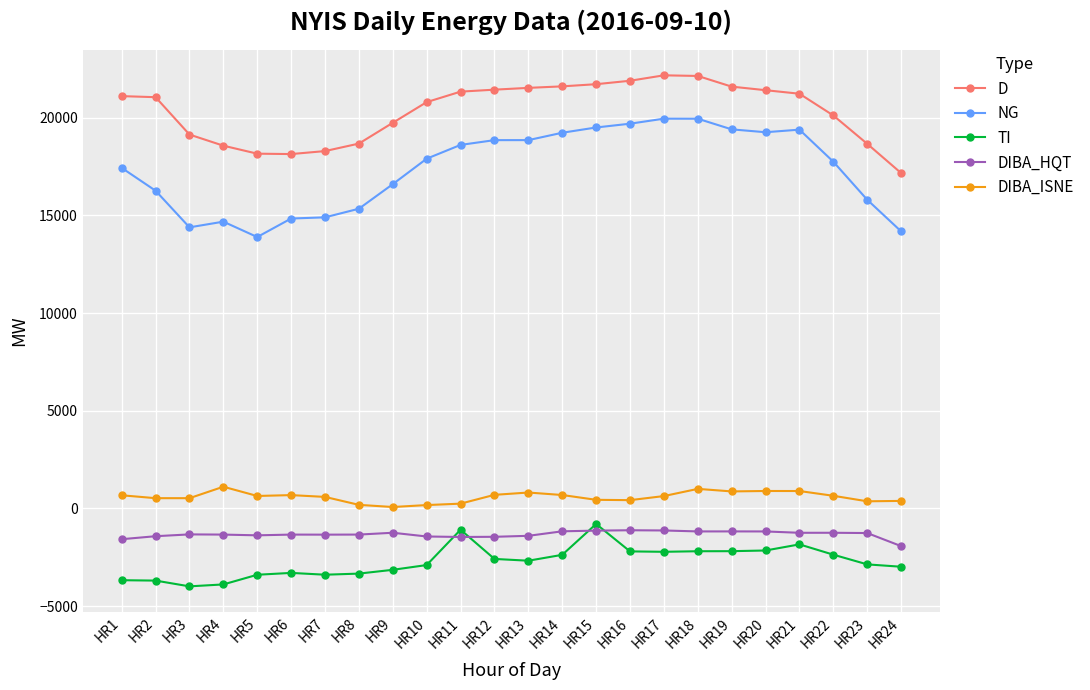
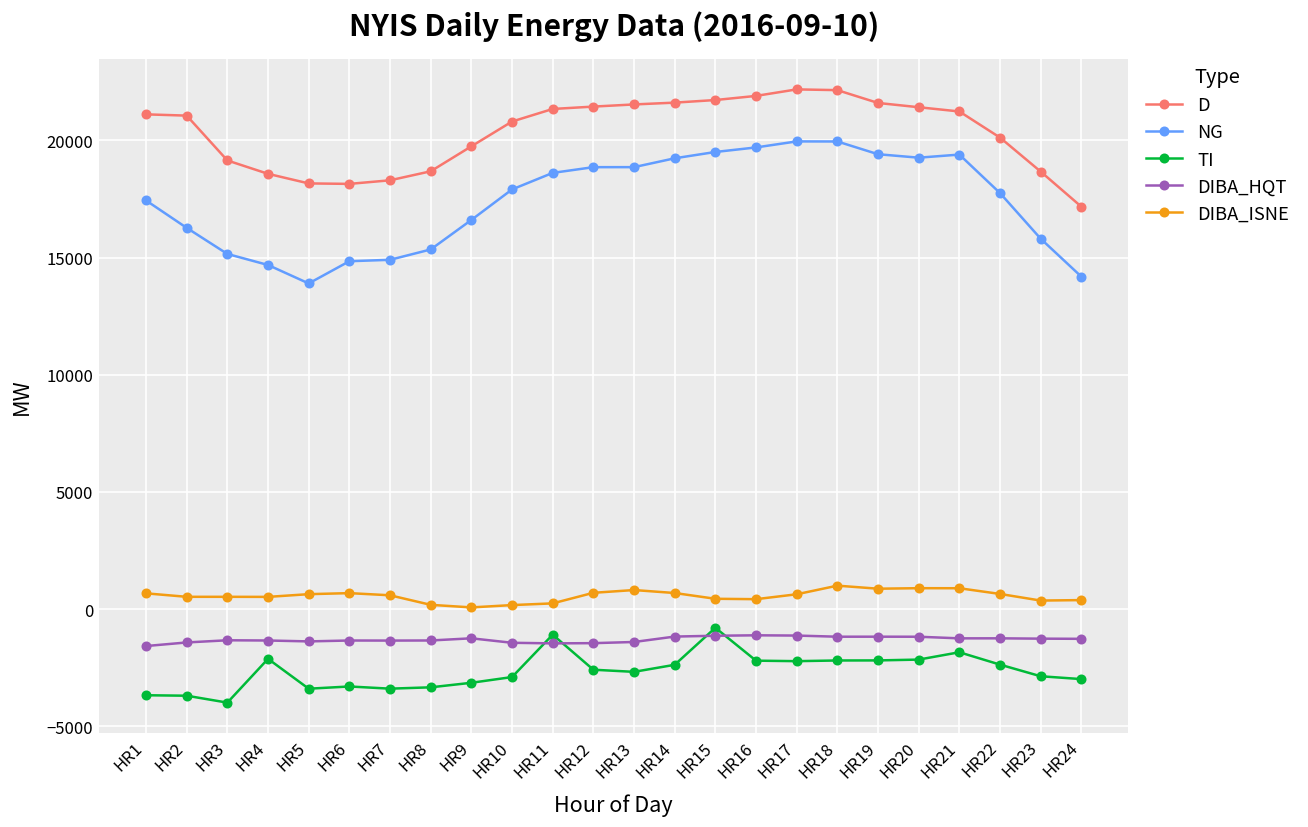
  {
    "D": {
      "HR1": 21100,
      "HR2": 21100,
      "HR3": 19100,
      "HR4": 18600,
      "HR5": 18200,
      "HR6": 18100,
      "HR7": 18300,
      "HR8": 18700,
      "HR9": 19700,
      "HR10": 20800,
      "HR11": 21300,
      "HR12": 21400,
      "HR13": 21500,
      "HR14": 21600,
      "HR15": 21700,
      "HR16": 21900,
      "HR17": 22200,
      "HR18": 22100,
      "HR19": 21600,
      "HR20": 21400,
      "HR21": 21200,
      "HR22": 20100,
      "HR23": 18700,
      "HR24": 17200
    },
    "NG": {
      "HR1": 17400,
      "HR2": 16300,
-     "HR3": 14400,
+     "HR3": 15200,
      "HR4": 14700,
      "HR5": 13900,
      "HR6": 14800,
      "HR7": 14900,
      "HR8": 15300,
      "HR9": 16600,
      "HR10": 17900,
      "HR11": 18600,
      "HR12": 18900,
      "HR13": 18900,
      "HR14": 19200,
      "HR15": 19500,
      "HR16": 19700,
      "HR17": 20000,
      "HR18": 20000,
      "HR19": 19400,
      "HR20": 19300,
      "HR21": 19400,
      "HR22": 17700,
      "HR23": 15800,
      "HR24": 14200
    },
    "TI": {
      "HR1": -3700,
      "HR2": -3700,
      "HR3": -4000,
-     "HR4": -3900,
+     "HR4": -2100,
      "HR5": -3400,
      "HR6": -3300,
      "HR7": -3400,
      "HR8": -3300,
      "HR9": -3100,
      "HR10": -2900,
      "HR11": -1100,
      "HR12": -2600,
      "HR13": -2700,
      "HR14": -2400,
      "HR15": -800,
      "HR16": -2200,
      "HR17": -2200,
      "HR18": -2200,
      "HR19": -2200,
      "HR20": -2200,
      "HR21": -1800,
      "HR22": -2400,
      "HR23": -2900,
      "HR24": -3000
    },
    "DIBA_HQT": {
      "HR1": -1600,
      "HR2": -1400,
      "HR3": -1300,
      "HR4": -1300,
      "HR5": -1400,
      "HR6": -1300,
      "HR7": -1300,
      "HR8": -1300,
      "HR9": -1200,
      "HR10": -1400,
      "HR11": -1500,
      "HR12": -1500,
      "HR13": -1400,
      "HR14": -1200,
      "HR15": -1100,
      "HR16": -1100,
      "HR17": -1100,
      "HR18": -1200,
      "HR19": -1200,
      "HR20": -1200,
      "HR21": -1200,
      "HR22": -1200,
      "HR23": -1300,
-     "HR24": -1900
+     "HR24": -1300
    },
    "DIBA_ISNE": {
      "HR1": 700,
      "HR2": 500,
      "HR3": 500,
-     "HR4": 1100,
+     "HR4": 500,
      "HR5": 600,
      "HR6": 700,
      "HR7": 600,
      "HR8": 200,
      "HR9": 100,
      "HR10": 200,
      "HR11": 200,
      "HR12": 700,
      "HR13": 800,
      "HR14": 700,
      "HR15": 400,
      "HR16": 400,
      "HR17": 600,
      "HR18": 1000,
      "HR19": 900,
      "HR20": 900,
      "HR21": 900,
      "HR22": 600,
      "HR23": 400,
      "HR24": 400
    }
  }
